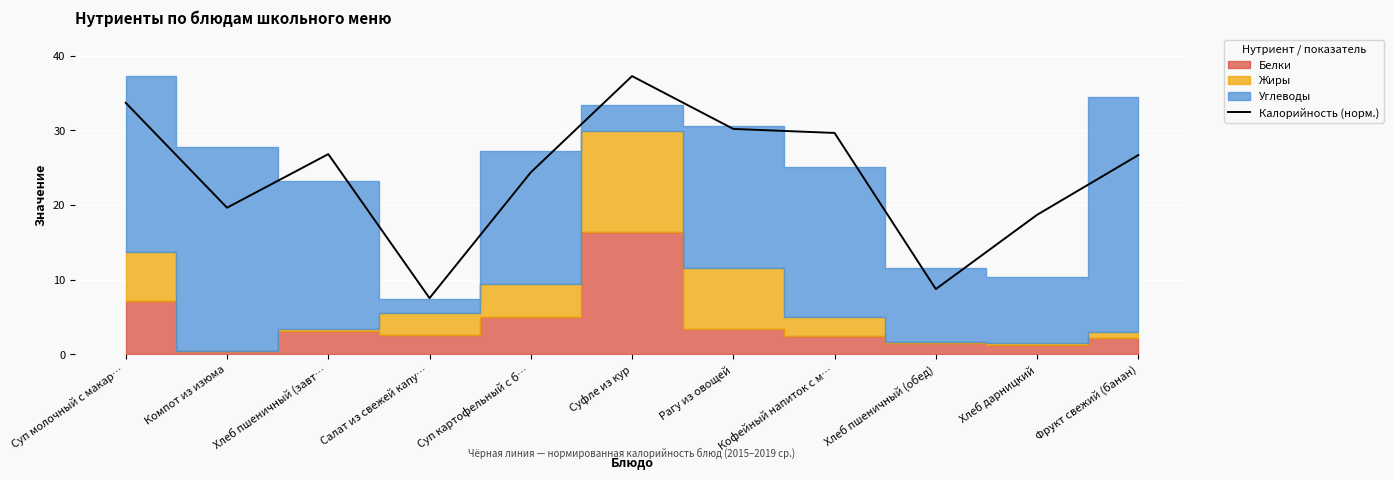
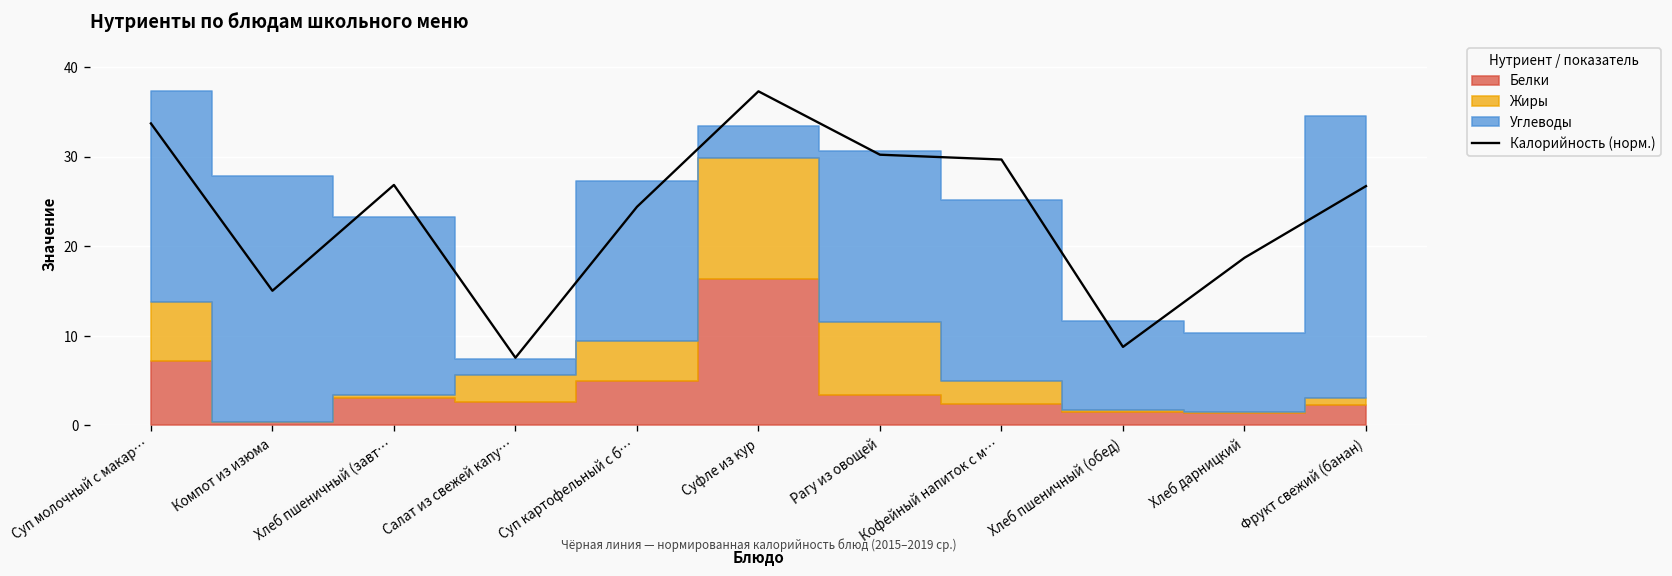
  {
    "Калорийность (норм.)": {
      "Суп молочный с макар…": 34,
-     "Компот из изюма": 20,
+     "Компот из изюма": 15,
      "Хлеб пшеничный (завт…": 27,
      "Салат из свежей капу…": 8,
      "Суп картофельный с б…": 24,
      "Суфле из кур": 37,
      "Рагу из овощей": 30,
      "Кофейный напиток с м…": 30,
      "Хлеб пшеничный (обед)": 9,
      "Хлеб дарницкий": 19,
      "Фрукт свежий (банан)": 27
    }
  }
